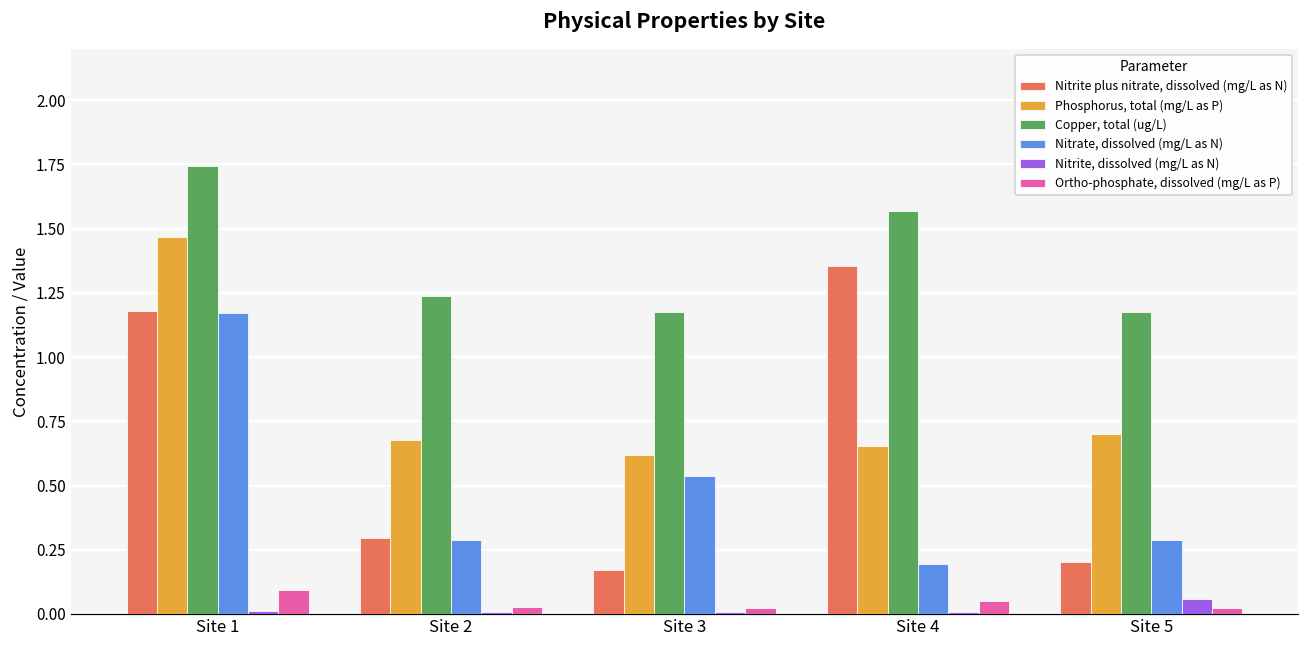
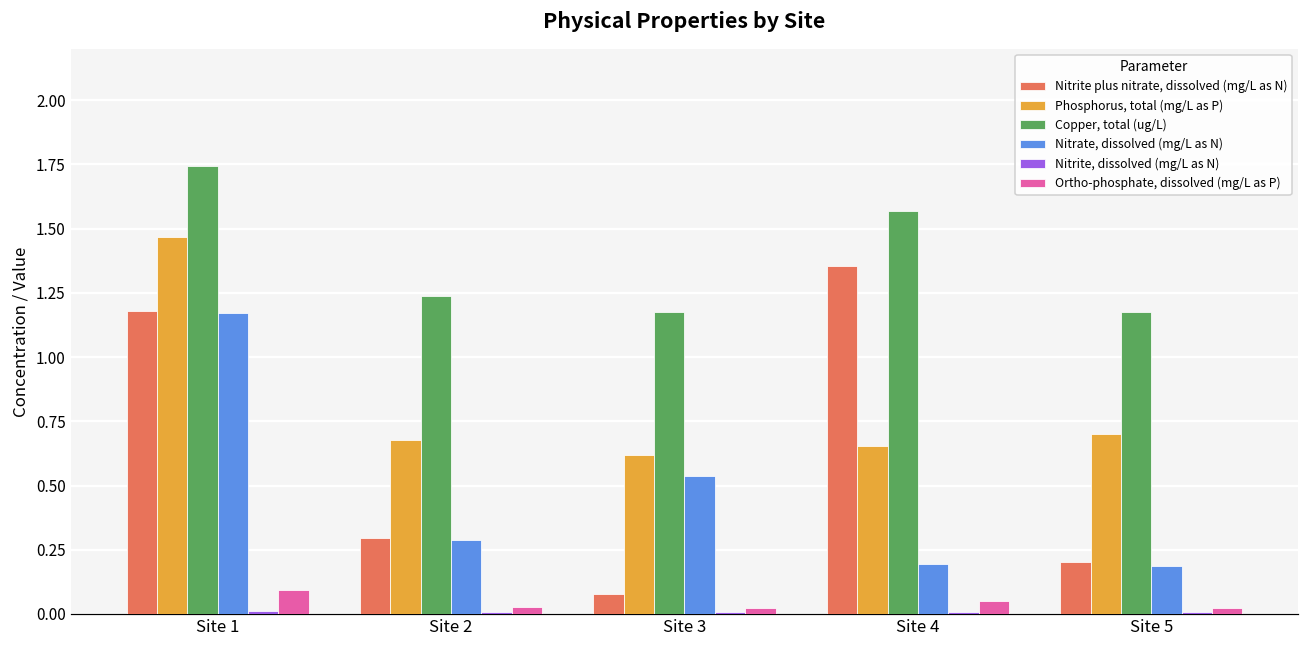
  {
    "Nitrite plus nitrate, dissolved (mg/L as N)": {
      "Site 1": 1.18,
      "Site 2": 0.30,
-     "Site 3": 0.17,
+     "Site 3": 0.08,
      "Site 4": 1.35,
      "Site 5": 0.20
    },
    "Phosphorus, total (mg/L as P)": {
      "Site 1": 1.47,
      "Site 2": 0.68,
      "Site 3": 0.62,
      "Site 4": 0.65,
      "Site 5": 0.70
    },
    "Copper, total (ug/L)": {
      "Site 1": 1.74,
      "Site 2": 1.24,
      "Site 3": 1.18,
      "Site 4": 1.57,
      "Site 5": 1.18
    },
    "Nitrate, dissolved (mg/L as N)": {
      "Site 1": 1.17,
      "Site 2": 0.29,
      "Site 3": 0.54,
      "Site 4": 0.19,
-     "Site 5": 0.29
+     "Site 5": 0.19
    },
    "Nitrite, dissolved (mg/L as N)": {
      "Site 1": 0.01,
-     "Site 5": 0.06
+     "Site 5": 0.01
    },
    "Ortho-phosphate, dissolved (mg/L as P)": {
      "Site 1": 0.09,
      "Site 2": 0.03,
      "Site 3": 0.02,
      "Site 4": 0.05,
      "Site 5": 0.02
    }
  }
